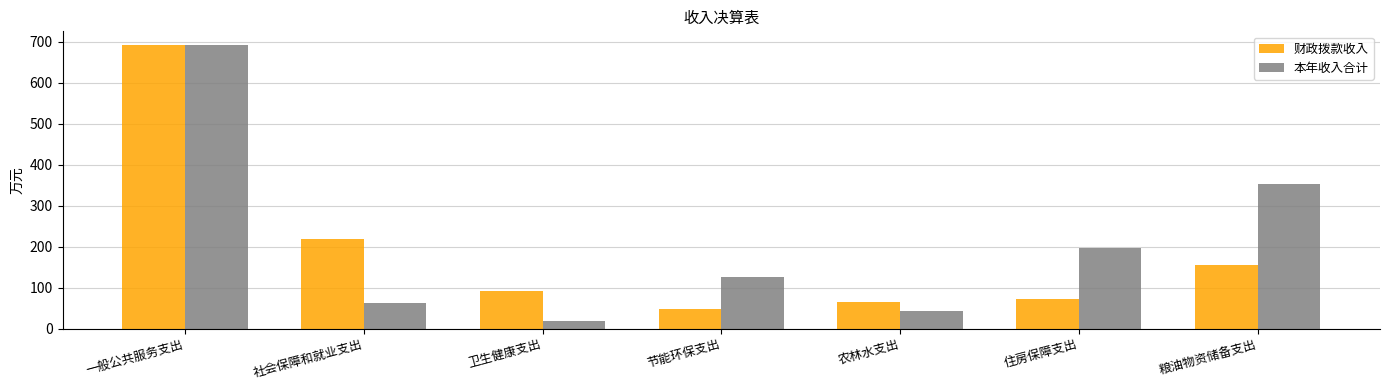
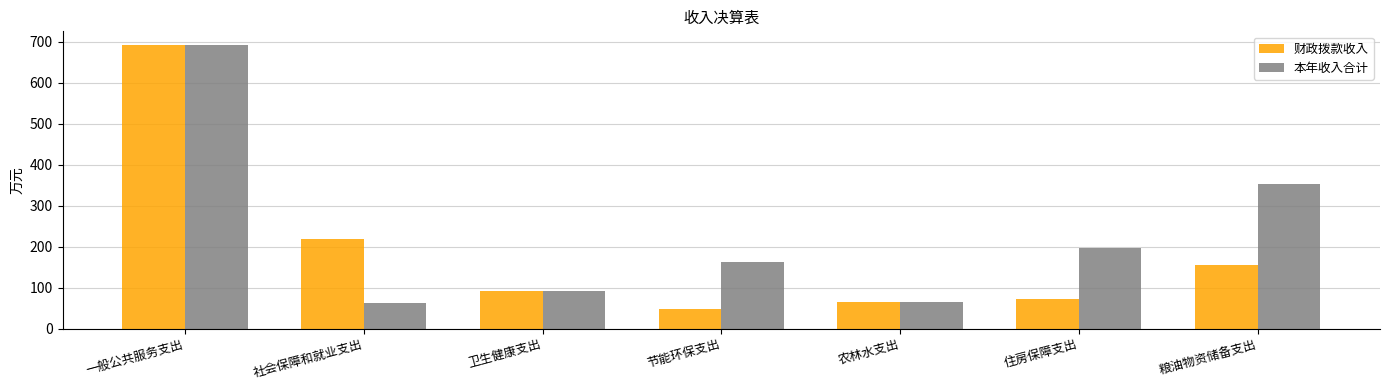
  {
    "财政拨款收入": {
      "一般公共服务支出": 690,
      "社会保障和就业支出": 220,
      "卫生健康支出": 90,
      "节能环保支出": 50,
      "农林水支出": 60,
      "住房保障支出": 70,
      "粮油物资储备支出": 160
    },
    "本年收入合计": {
      "一般公共服务支出": 690,
      "社会保障和就业支出": 60,
-     "卫生健康支出": 20,
-     "节能环保支出": 130,
-     "农林水支出": 40,
+     "卫生健康支出": 90,
+     "节能环保支出": 160,
+     "农林水支出": 60,
      "住房保障支出": 200,
      "粮油物资储备支出": 350
    }
  }
